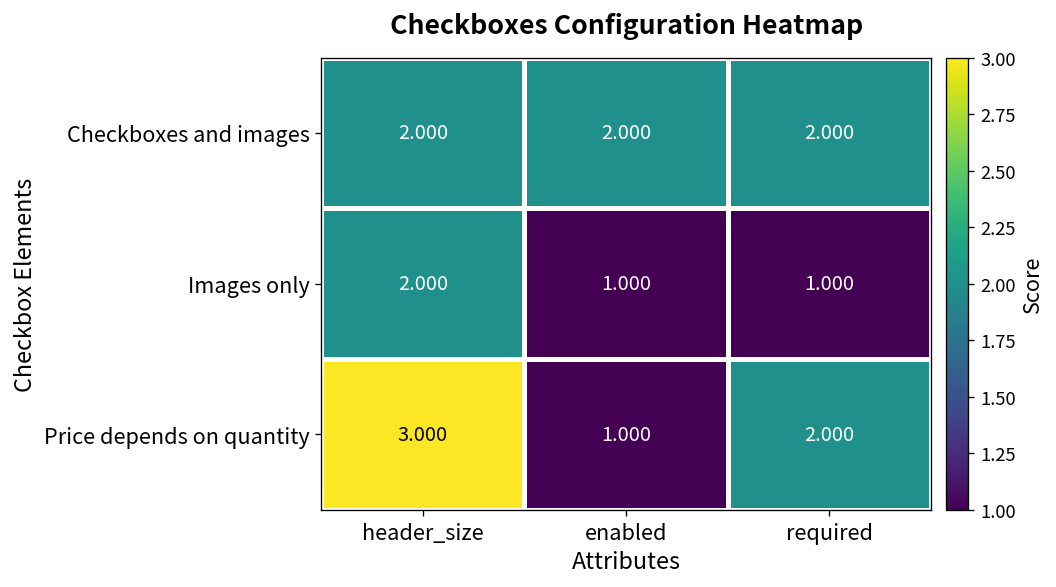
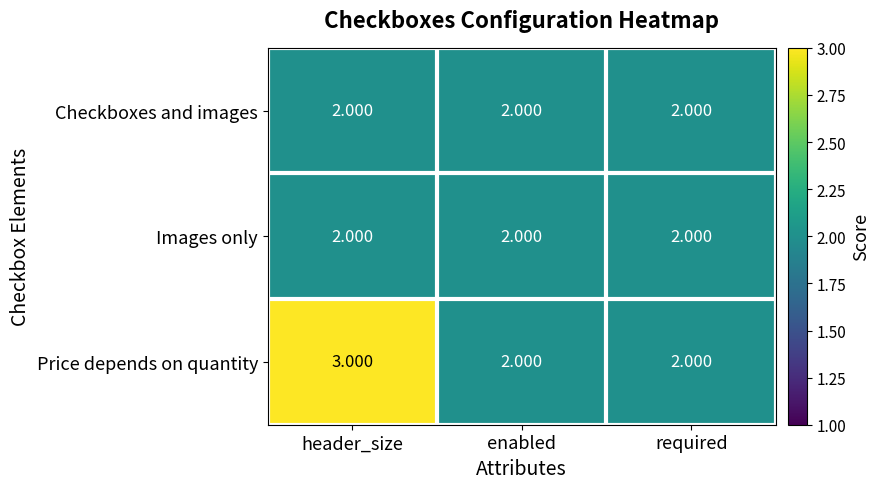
  {
    "Checkboxes and images": {
      "header_size": 2.000,
      "enabled": 2.000,
      "required": 2.000
    },
    "Images only": {
      "header_size": 2.000,
-     "enabled": 1.000,
-     "required": 1.000
+     "enabled": 2.000,
+     "required": 2.000
    },
    "Price depends on quantity": {
      "header_size": 3.000,
-     "enabled": 1.000,
+     "enabled": 2.000,
      "required": 2.000
    }
  }
